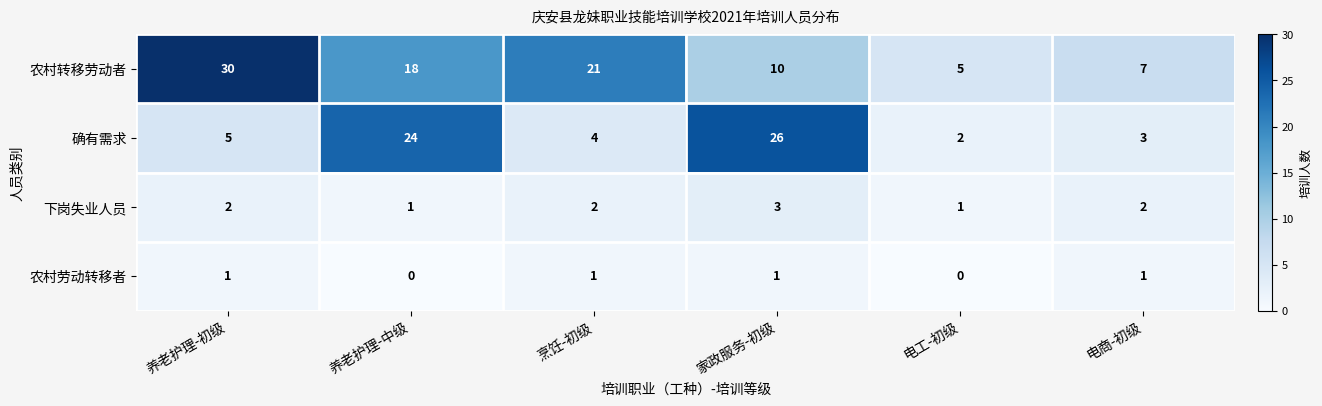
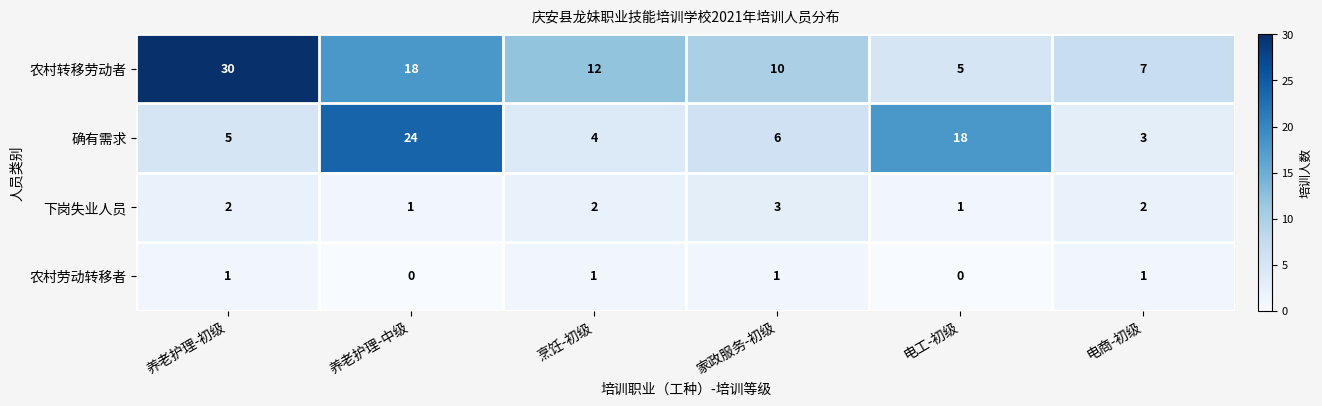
  {
    "农村转移劳动者": {
      "养老护理-初级": 30,
      "养老护理-中级": 18,
-     "烹饪-初级": 21,
+     "烹饪-初级": 12,
      "家政服务-初级": 10,
      "电工-初级": 5,
      "电商-初级": 7
    },
    "确有需求": {
      "养老护理-初级": 5,
      "养老护理-中级": 24,
      "烹饪-初级": 4,
-     "家政服务-初级": 26,
-     "电工-初级": 2,
+     "家政服务-初级": 6,
+     "电工-初级": 18,
      "电商-初级": 3
    },
    "下岗失业人员": {
      "养老护理-初级": 2,
      "养老护理-中级": 1,
      "烹饪-初级": 2,
      "家政服务-初级": 3,
      "电工-初级": 1,
      "电商-初级": 2
    },
    "农村劳动转移者": {
      "养老护理-初级": 1,
      "养老护理-中级": 0,
      "烹饪-初级": 1,
      "家政服务-初级": 1,
      "电工-初级": 0,
      "电商-初级": 1
    }
  }
